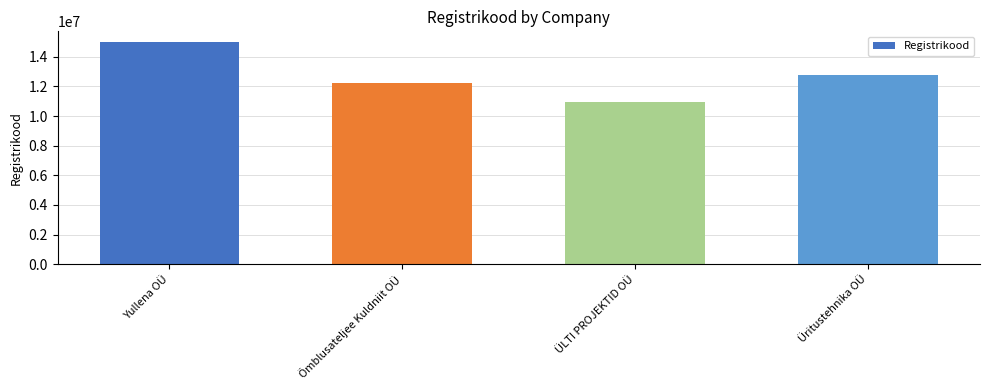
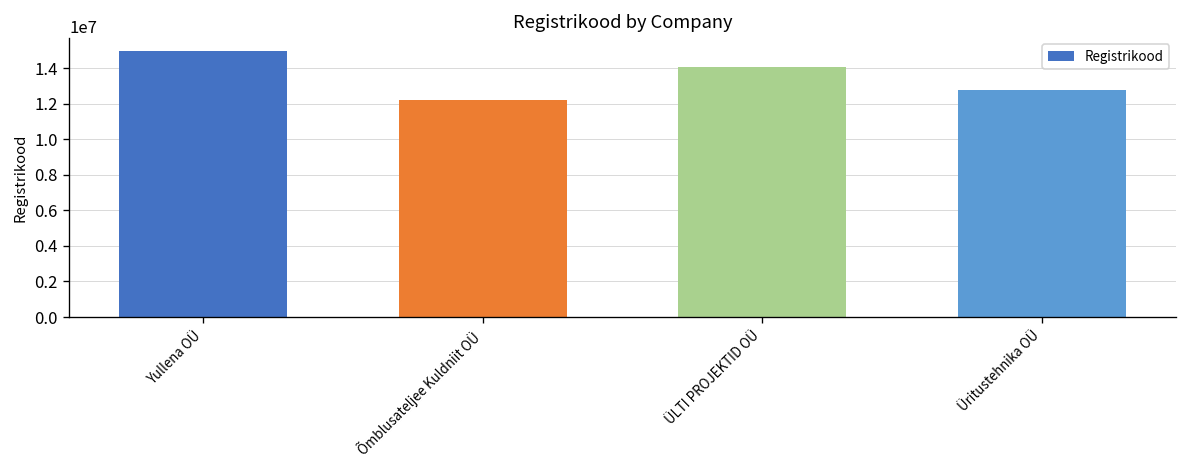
  {
    "Yullena OÜ": 15000000,
    "Õmblusateljee Kuldniit OÜ": 12200000,
-   "ÜLTI PROJEKTID OÜ": 11000000,
+   "ÜLTI PROJEKTID OÜ": 14100000,
    "Üritustehnika OÜ": 12800000
  }
